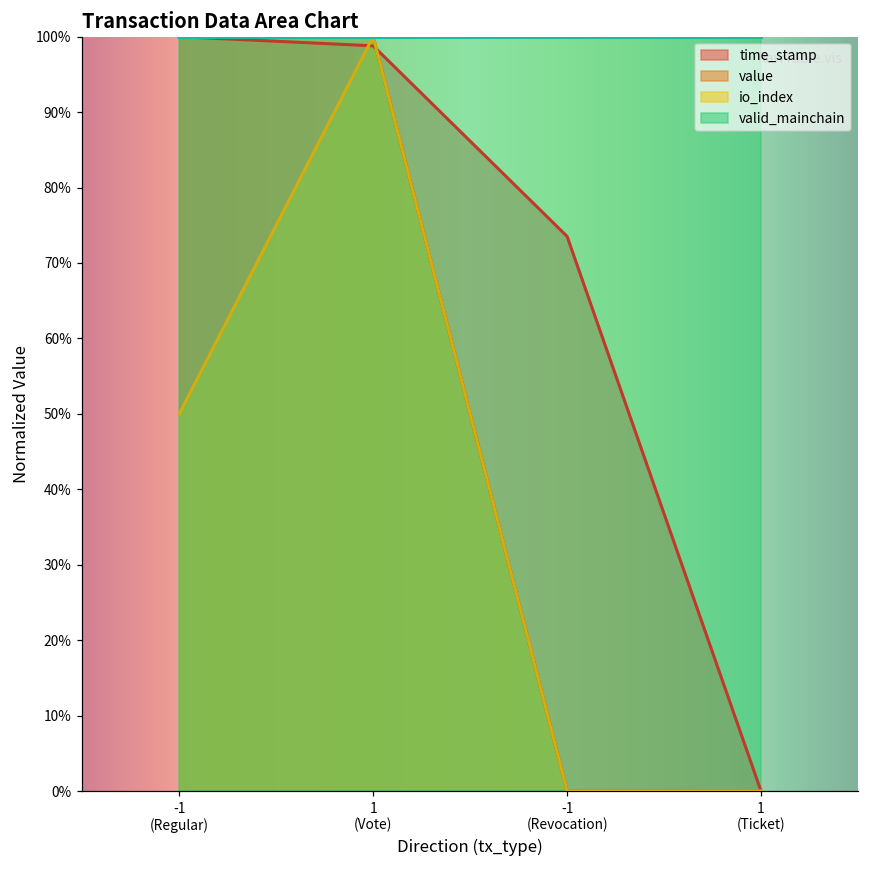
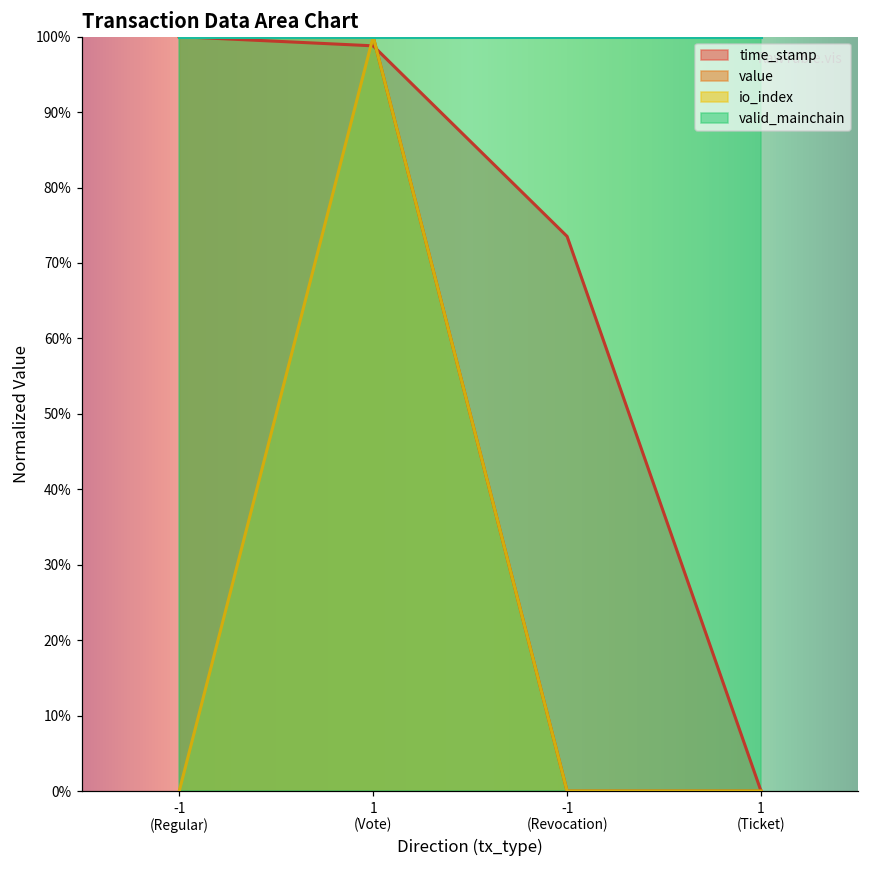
  {
    "io_index": {
-     "-1 (Regular)": "50%"
+     "-1 (Regular)": "0%"
    },
    "valid_mainchain": {
      "-1 (Revocation)": "100%",
      "1 (Ticket)": "100%"
    }
  }
